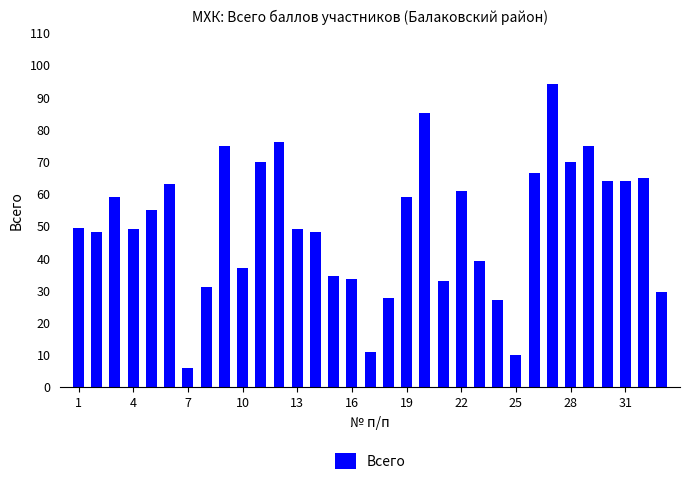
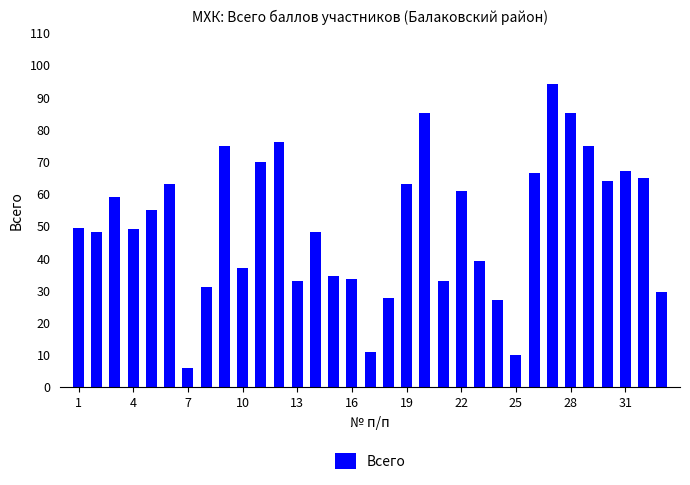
  {
    "1": 50,
    "4": 49,
    "7": 6,
    "10": 37,
-   "13": 49,
+   "13": 33,
    "16": 34,
-   "19": 59,
+   "19": 63,
    "22": 61,
    "25": 10,
-   "28": 70,
-   "31": 64
+   "28": 85,
+   "31": 67
  }
